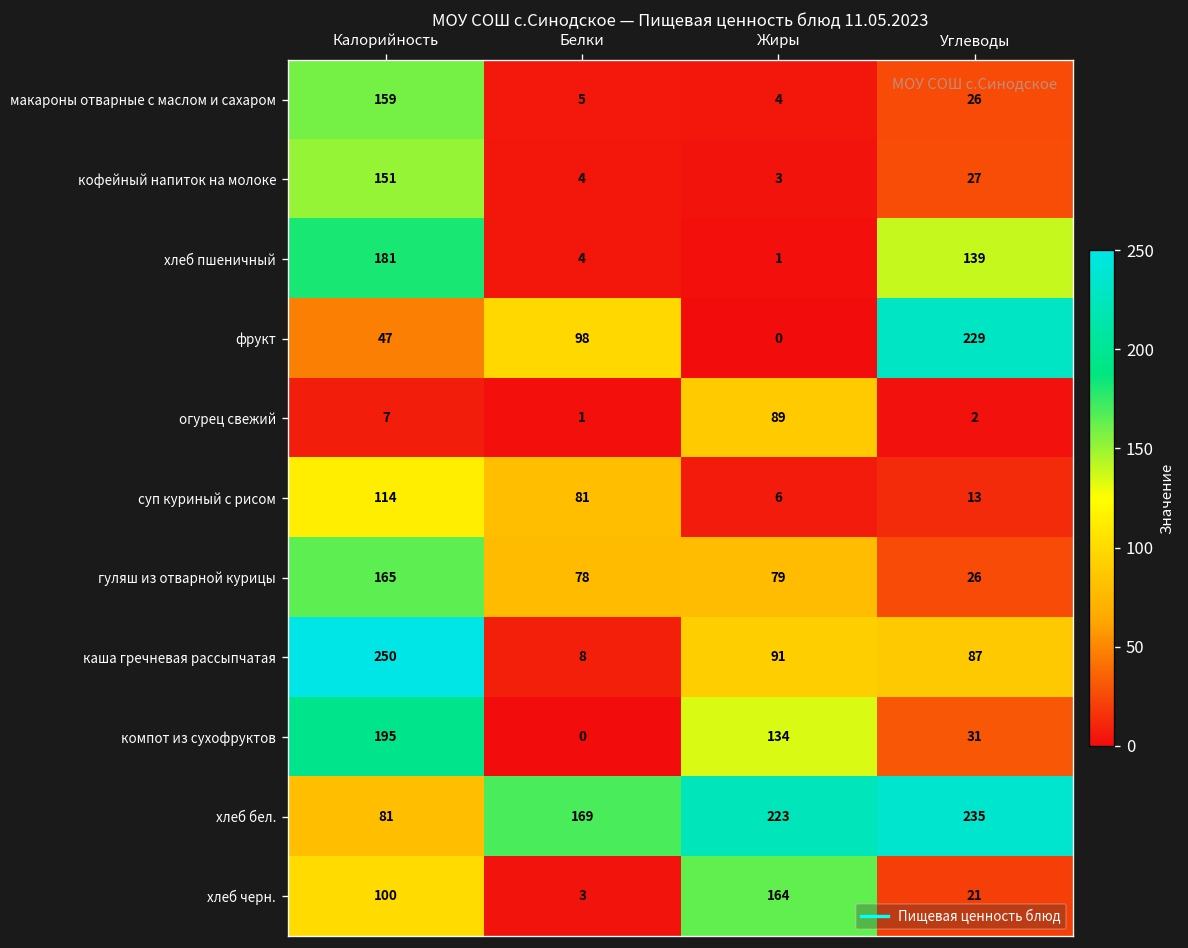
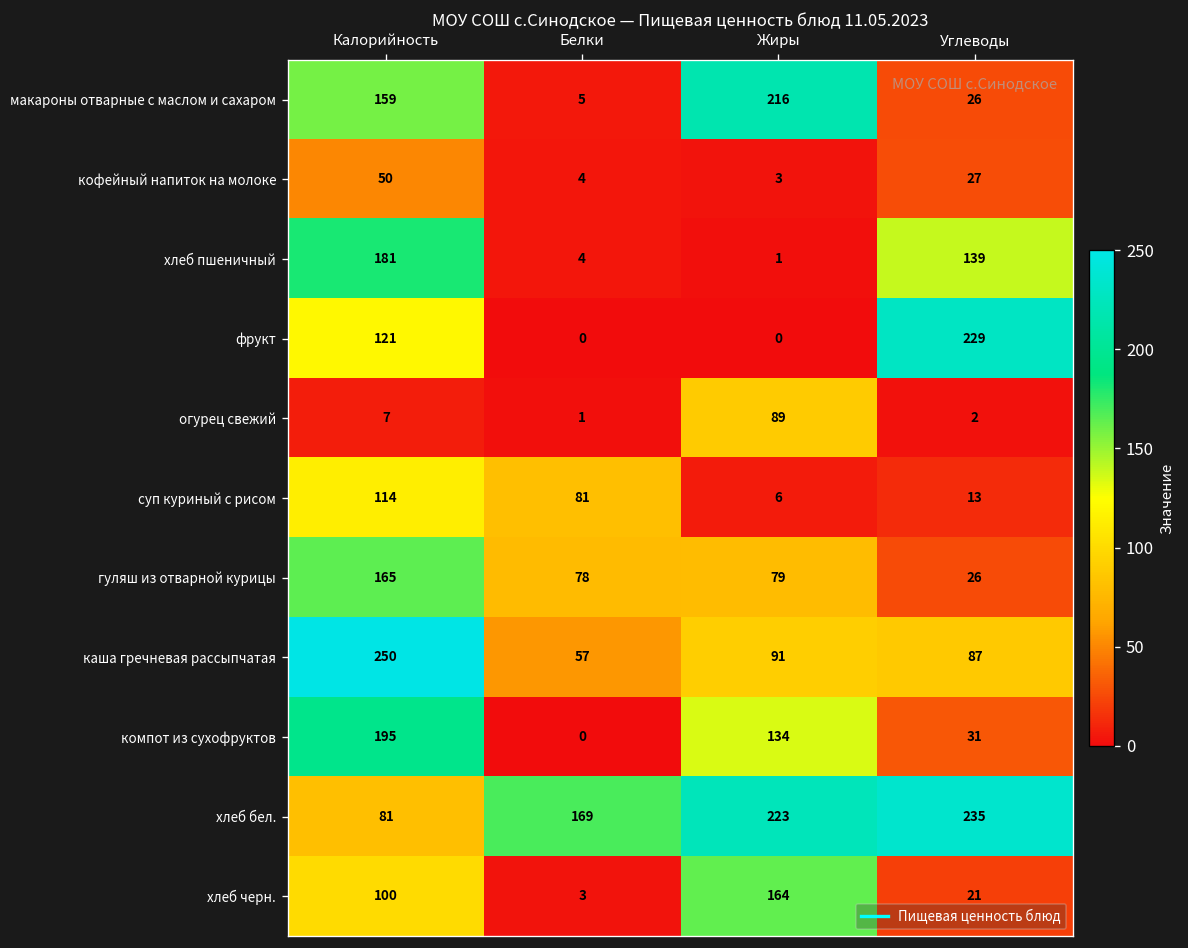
  {
    "макароны отварные с маслом и сахаром": {
      "Калорийность": 159,
      "Белки": 5,
-     "Жиры": 4
+     "Жиры": 216
    },
    "кофейный напиток на молоке": {
-     "Калорийность": 151,
+     "Калорийность": 50,
      "Белки": 4,
      "Жиры": 3,
      "Углеводы": 27
    },
    "хлеб пшеничный": {
      "Калорийность": 181,
      "Белки": 4,
      "Жиры": 1,
      "Углеводы": 139
    },
    "фрукт": {
-     "Калорийность": 47,
-     "Белки": 98,
+     "Калорийность": 121,
+     "Белки": 0,
      "Жиры": 0,
      "Углеводы": 229
    },
    "огурец свежий": {
      "Калорийность": 7,
      "Белки": 1,
      "Жиры": 89,
      "Углеводы": 2
    },
    "суп куриный с рисом": {
      "Калорийность": 114,
      "Белки": 81,
      "Жиры": 6,
      "Углеводы": 13
    },
    "гуляш из отварной курицы": {
      "Калорийность": 165,
      "Белки": 78,
      "Жиры": 79,
      "Углеводы": 26
    },
    "каша гречневая рассыпчатая": {
      "Калорийность": 250,
-     "Белки": 8,
+     "Белки": 57,
      "Жиры": 91,
      "Углеводы": 87
    },
    "компот из сухофруктов": {
      "Калорийность": 195,
      "Белки": 0,
      "Жиры": 134,
      "Углеводы": 31
    },
    "хлеб бел.": {
      "Калорийность": 81,
      "Белки": 169,
      "Жиры": 223,
      "Углеводы": 235
    },
    "хлеб черн.": {
      "Калорийность": 100,
      "Белки": 3,
      "Жиры": 164,
      "Углеводы": 21
    }
  }
